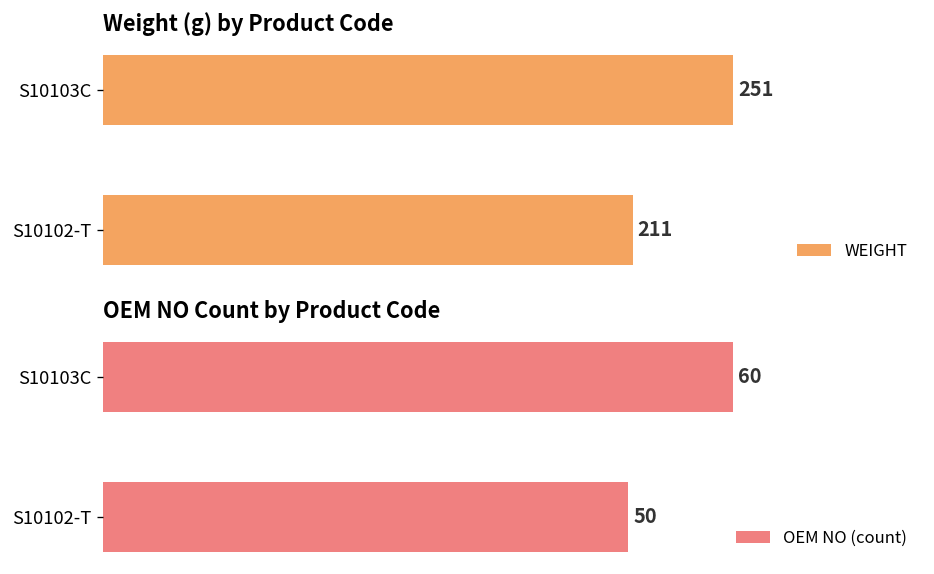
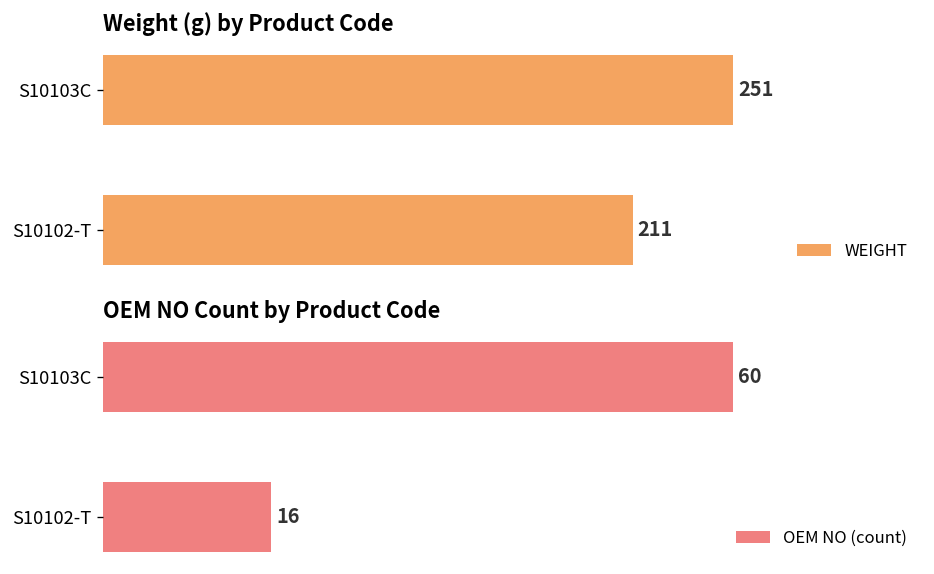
  {
    "Weight (g) by Product Code": {
      "S10103C": 251,
      "S10102-T": 211
    },
    "OEM NO Count by Product Code": {
      "S10103C": 60,
-     "S10102-T": 50
+     "S10102-T": 16
    }
  }
